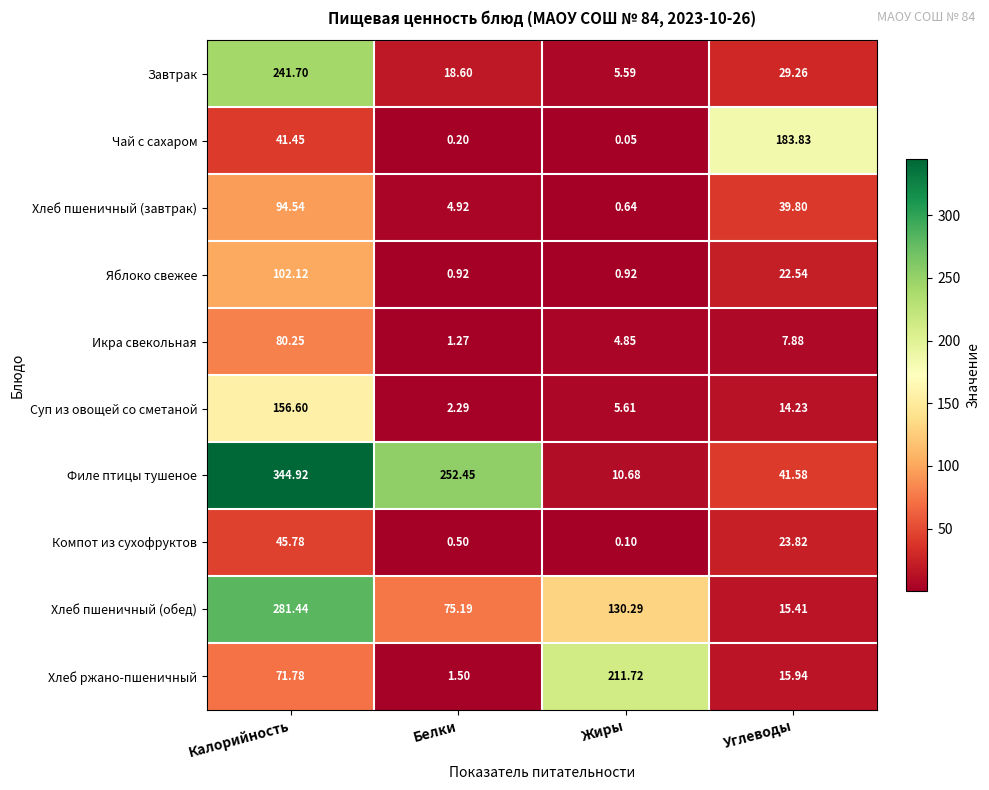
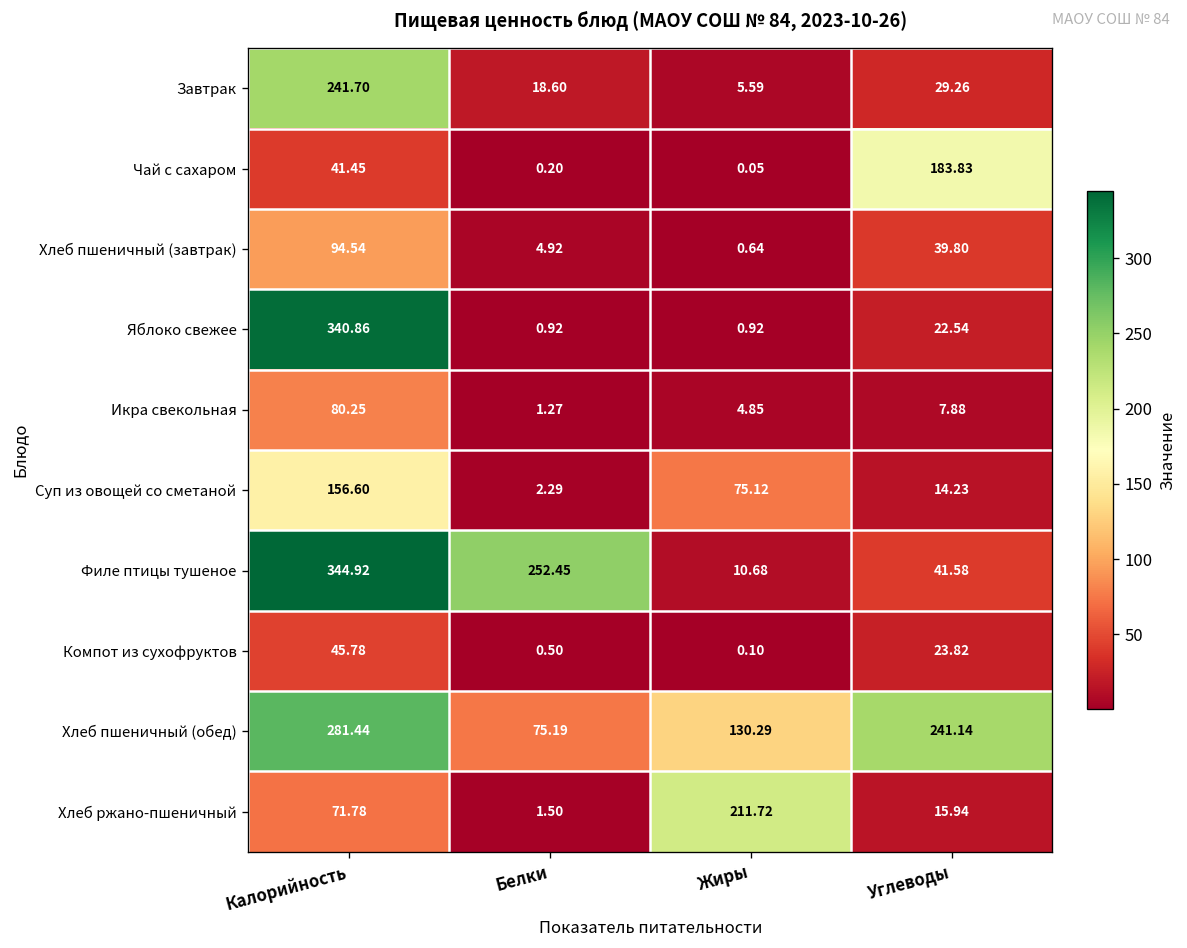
  {
    "Завтрак": {
      "Калорийность": 241.70,
      "Белки": 18.60,
      "Жиры": 5.59,
      "Углеводы": 29.26
    },
    "Чай с сахаром": {
      "Калорийность": 41.45,
      "Белки": 0.20,
      "Жиры": 0.05,
      "Углеводы": 183.83
    },
    "Хлеб пшеничный (завтрак)": {
      "Калорийность": 94.54,
      "Белки": 4.92,
      "Жиры": 0.64,
      "Углеводы": 39.80
    },
    "Яблоко свежее": {
-     "Калорийность": 102.12,
+     "Калорийность": 340.86,
      "Белки": 0.92,
      "Жиры": 0.92,
      "Углеводы": 22.54
    },
    "Икра свекольная": {
      "Калорийность": 80.25,
      "Белки": 1.27,
      "Жиры": 4.85,
      "Углеводы": 7.88
    },
    "Суп из овощей со сметаной": {
      "Калорийность": 156.60,
      "Белки": 2.29,
-     "Жиры": 5.61,
+     "Жиры": 75.12,
      "Углеводы": 14.23
    },
    "Филе птицы тушеное": {
      "Калорийность": 344.92,
      "Белки": 252.45,
      "Жиры": 10.68,
      "Углеводы": 41.58
    },
    "Компот из сухофруктов": {
      "Калорийность": 45.78,
      "Белки": 0.50,
      "Жиры": 0.10,
      "Углеводы": 23.82
    },
    "Хлеб пшеничный (обед)": {
      "Калорийность": 281.44,
      "Белки": 75.19,
      "Жиры": 130.29,
-     "Углеводы": 15.41
+     "Углеводы": 241.14
    },
    "Хлеб ржано-пшеничный": {
      "Калорийность": 71.78,
      "Белки": 1.50,
      "Жиры": 211.72,
      "Углеводы": 15.94
    }
  }
